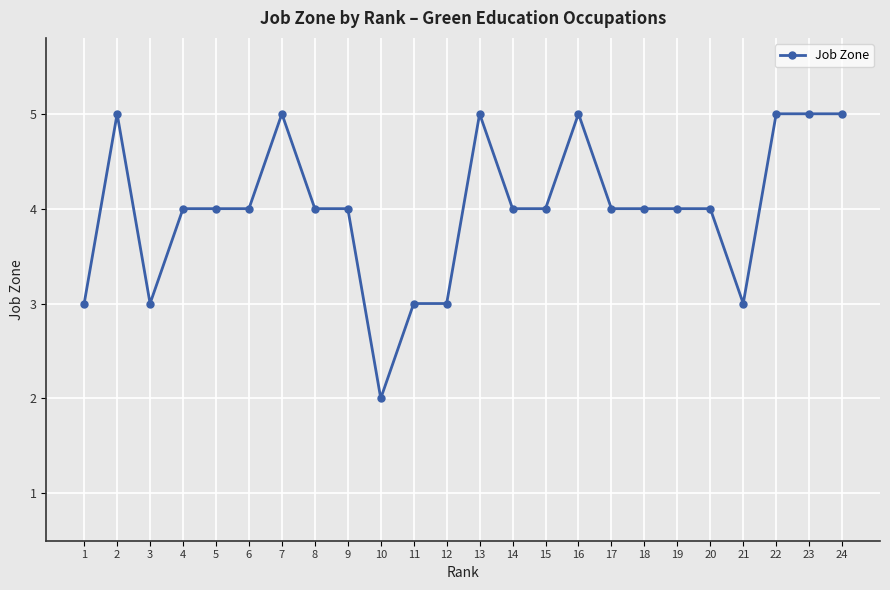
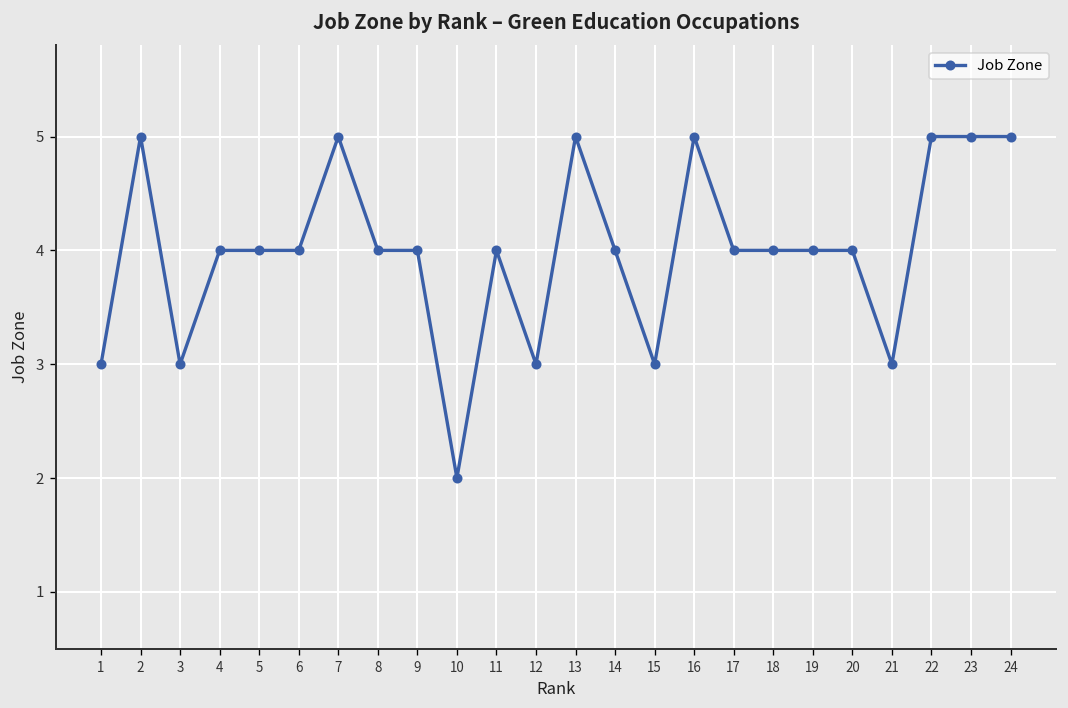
  {
    "1": 3,
    "2": 5,
    "3": 3,
    "4": 4,
    "5": 4,
    "6": 4,
    "7": 5,
    "8": 4,
    "9": 4,
    "10": 2,
-   "11": 3,
+   "11": 4,
    "12": 3,
    "13": 5,
    "14": 4,
-   "15": 4,
+   "15": 3,
    "16": 5,
    "17": 4,
    "18": 4,
    "19": 4,
    "20": 4,
    "21": 3,
    "22": 5,
    "23": 5,
    "24": 5
  }
